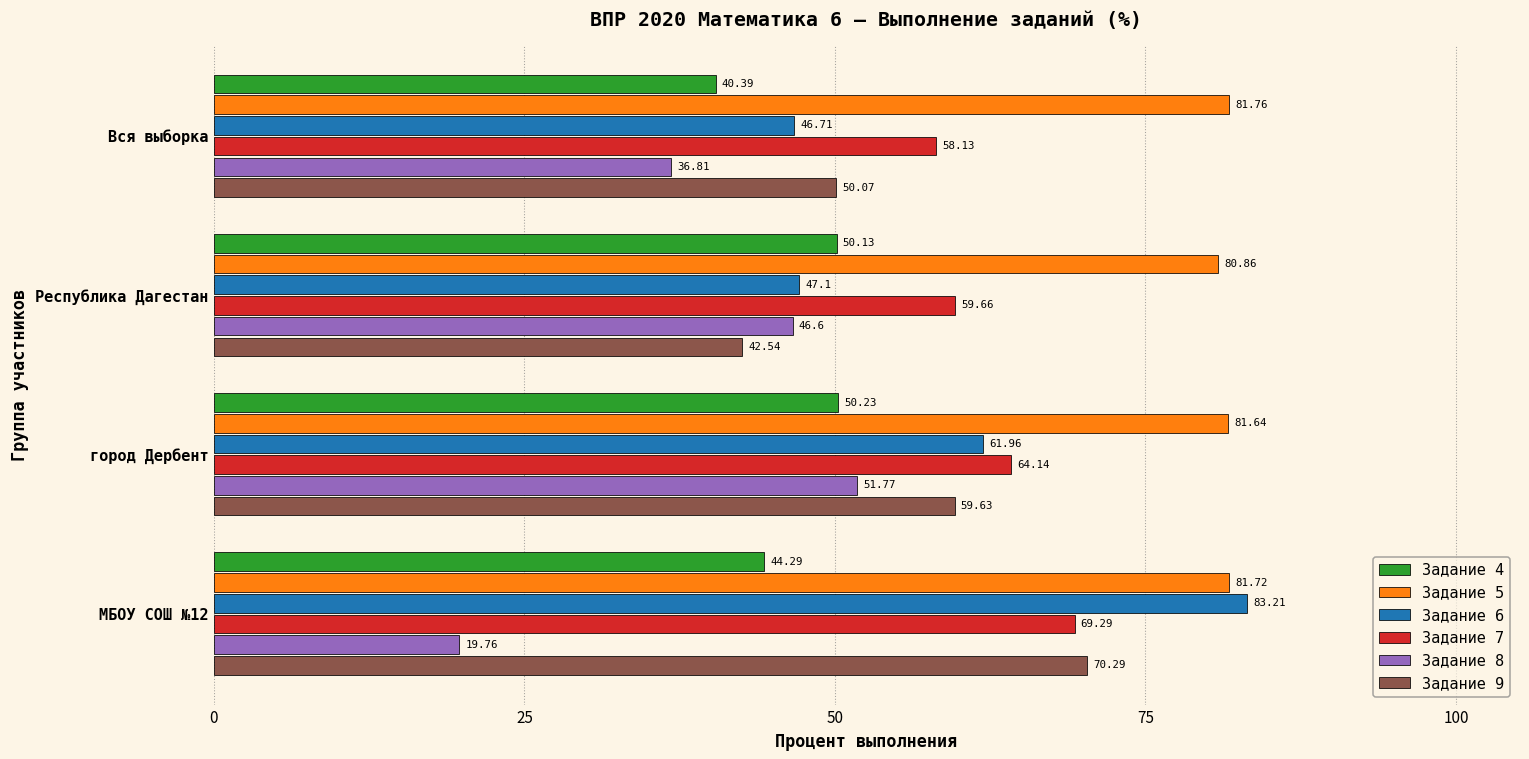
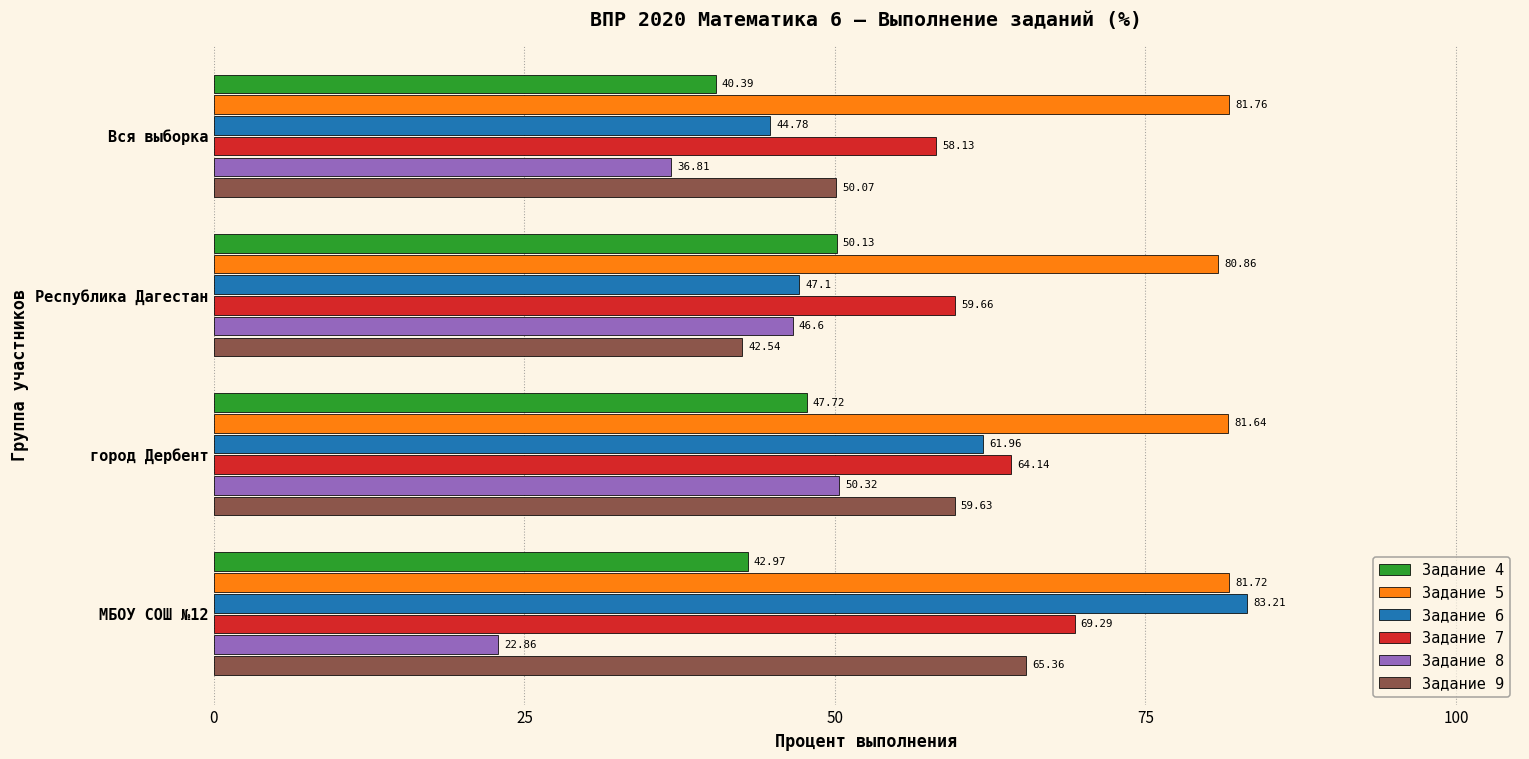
  {
    "Задание 4": {
      "Вся выборка": 40.39,
      "Республика Дагестан": 50.13,
-     "город Дербент": 50.23,
-     "МБОУ СОШ №12": 44.29
+     "город Дербент": 47.72,
+     "МБОУ СОШ №12": 42.97
    },
    "Задание 5": {
      "Вся выборка": 81.76,
      "Республика Дагестан": 80.86,
      "город Дербент": 81.64,
      "МБОУ СОШ №12": 81.72
    },
    "Задание 6": {
-     "Вся выборка": 46.71,
+     "Вся выборка": 44.78,
      "Республика Дагестан": 47.1,
      "город Дербент": 61.96,
      "МБОУ СОШ №12": 83.21
    },
    "Задание 7": {
      "Вся выборка": 58.13,
      "Республика Дагестан": 59.66,
      "город Дербент": 64.14,
      "МБОУ СОШ №12": 69.29
    },
    "Задание 8": {
      "Вся выборка": 36.81,
      "Республика Дагестан": 46.6,
-     "город Дербент": 51.77,
-     "МБОУ СОШ №12": 19.76
+     "город Дербент": 50.32,
+     "МБОУ СОШ №12": 22.86
    },
    "Задание 9": {
      "Вся выборка": 50.07,
      "Республика Дагестан": 42.54,
      "город Дербент": 59.63,
-     "МБОУ СОШ №12": 70.29
+     "МБОУ СОШ №12": 65.36
    }
  }
